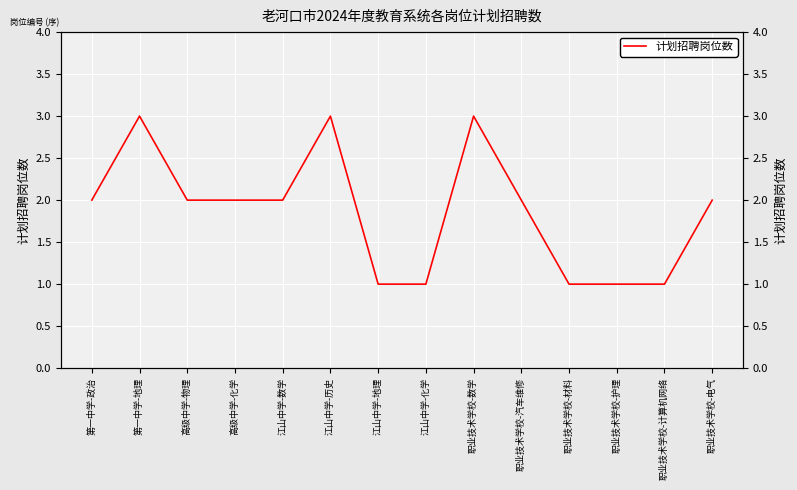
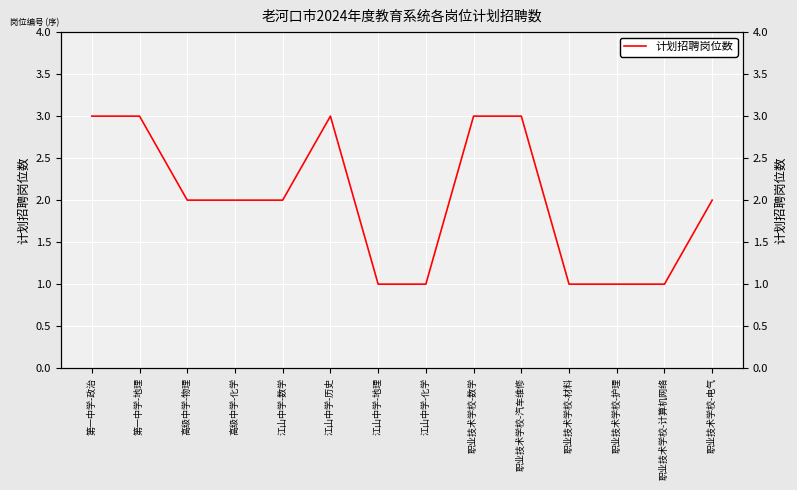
  {
-   "第一中学-政治": 2,
+   "第一中学-政治": 3,
    "第一中学-地理": 3,
    "高级中学-物理": 2,
    "高级中学-化学": 2,
    "江山中学-数学": 2,
    "江山中学-历史": 3,
    "江山中学-地理": 1,
    "江山中学-化学": 1,
    "职业技术学校-数学": 3,
-   "职业技术学校-汽车维修": 2,
+   "职业技术学校-汽车维修": 3,
    "职业技术学校-材料": 1,
    "职业技术学校-护理": 1,
    "职业技术学校-计算机网络": 1,
    "职业技术学校-电气": 2
  }
